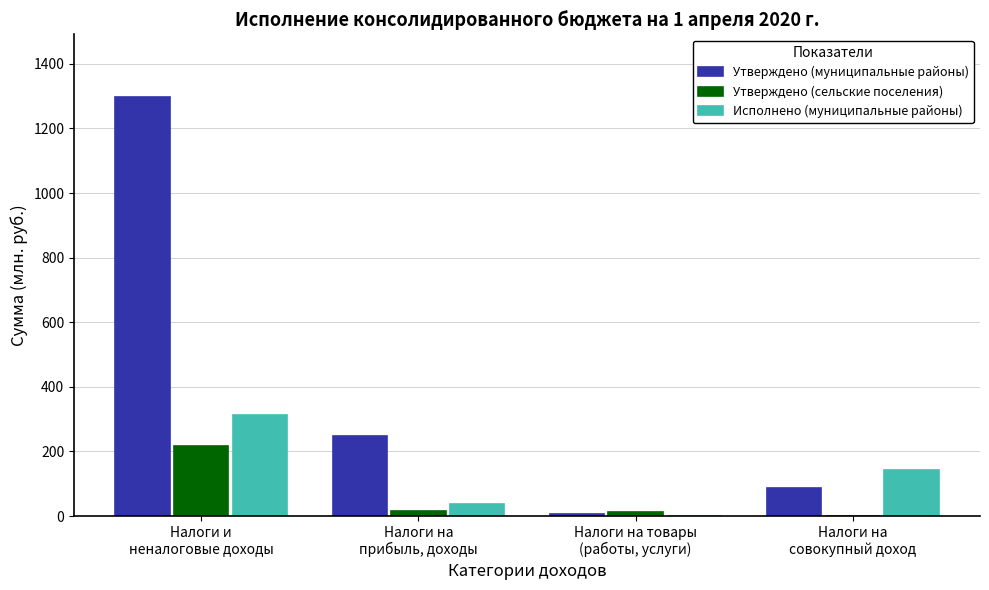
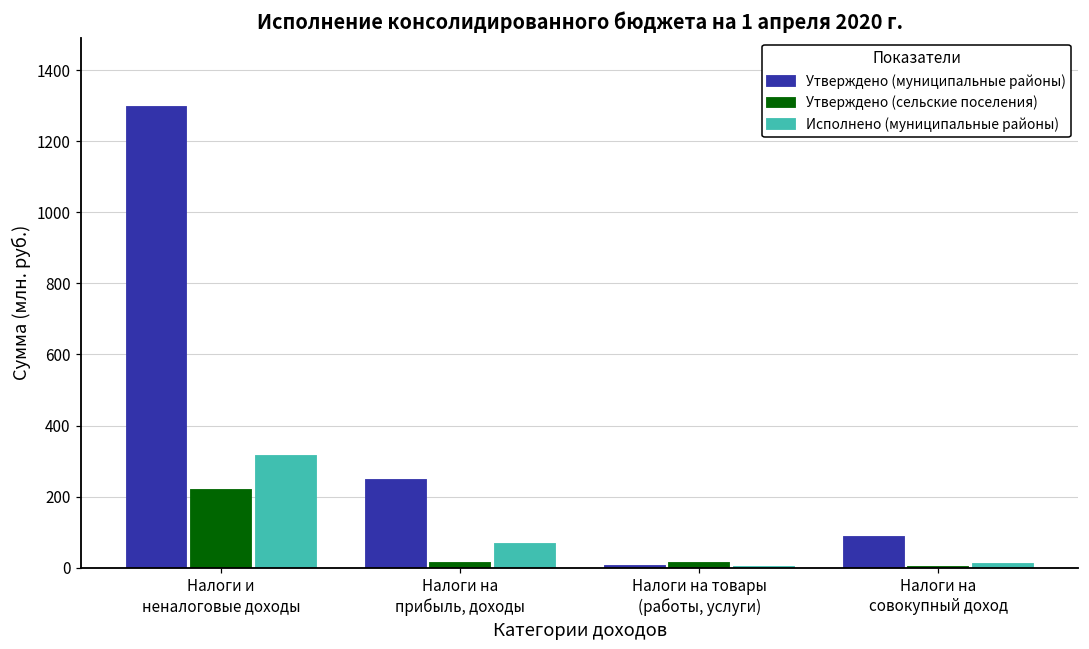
  {
    "Утверждено (муниципальные районы)": {
      "Налоги и неналоговые доходы": 1300,
      "Налоги на прибыль, доходы": 250,
      "Налоги на совокупный доход": 90
    },
    "Утверждено (сельские поселения)": {
      "Налоги и неналоговые доходы": 220,
      "Налоги на прибыль, доходы": 10,
      "Налоги на товары (работы, услуги)": 10
    },
    "Исполнено (муниципальные районы)": {
      "Налоги и неналоговые доходы": 310,
-     "Налоги на прибыль, доходы": 40,
-     "Налоги на совокупный доход": 140
+     "Налоги на прибыль, доходы": 70,
+     "Налоги на совокупный доход": 10
    }
  }
